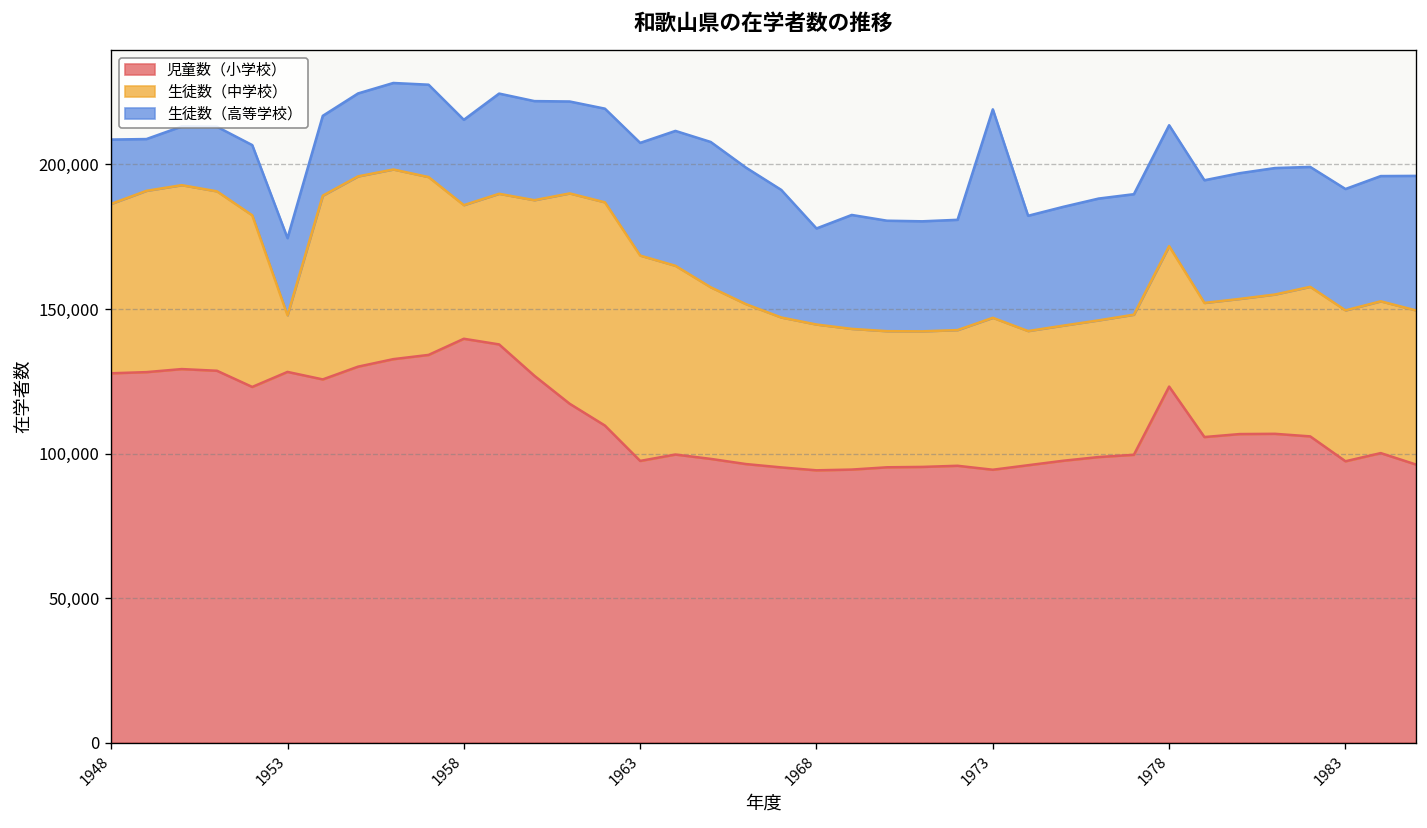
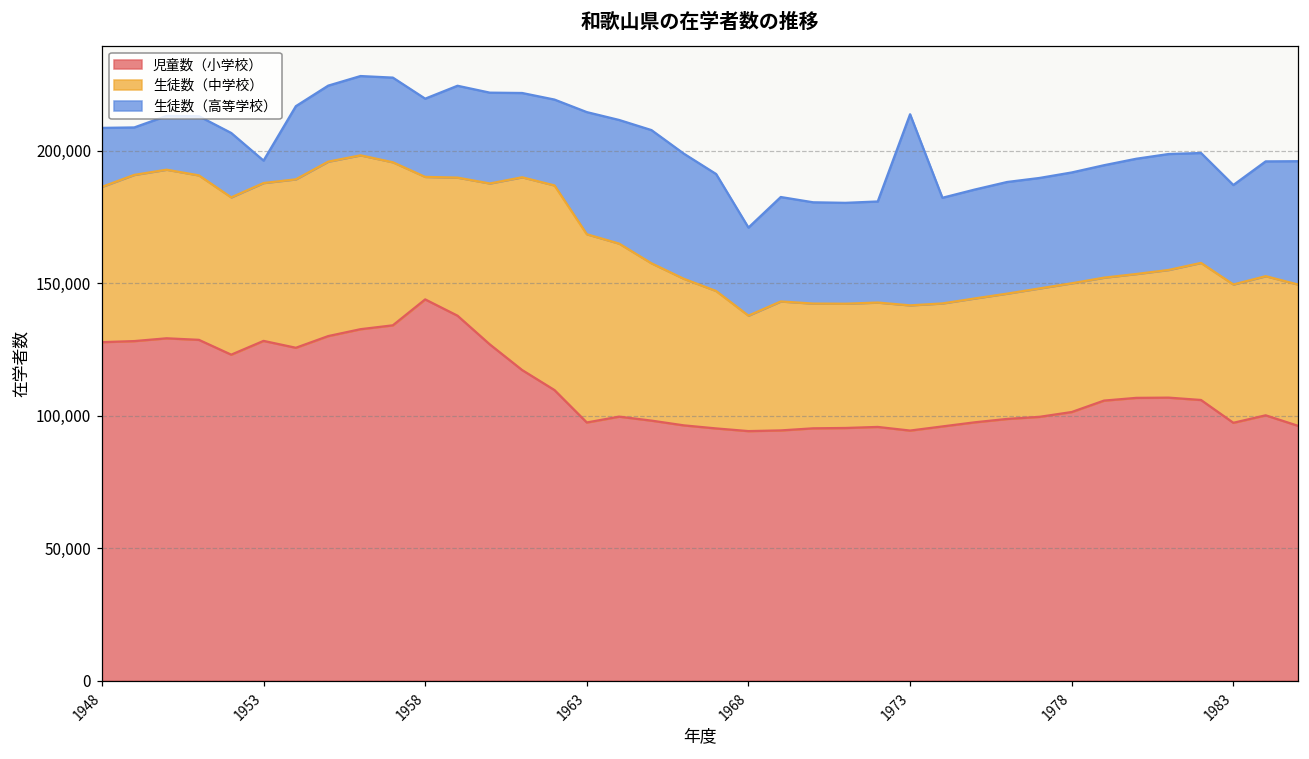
  {
    "児童数（小学校）": {
      "1948": "128,000",
      "1953": "128,000",
-     "1958": "140,000",
+     "1958": "144,000",
      "1963": "97,000",
      "1968": "94,000",
      "1973": "94,000",
-     "1978": "123,000",
+     "1978": "101,000",
      "1983": "97,000"
    },
    "生徒数（中学校）": {
      "1948": "59,000",
-     "1953": "20,000",
+     "1953": "60,000",
      "1958": "46,000",
      "1963": "71,000",
-     "1968": "50,000",
-     "1973": "53,000",
+     "1968": "44,000",
+     "1973": "47,000",
      "1978": "49,000",
      "1983": "52,000"
    },
    "生徒数（高等学校）": {
      "1948": "22,000",
-     "1953": "27,000",
+     "1953": "8,000",
      "1958": "30,000",
-     "1963": "39,000",
+     "1963": "46,000",
      "1968": "33,000",
      "1973": "72,000",
      "1978": "42,000",
-     "1983": "42,000"
+     "1983": "38,000"
    }
  }
